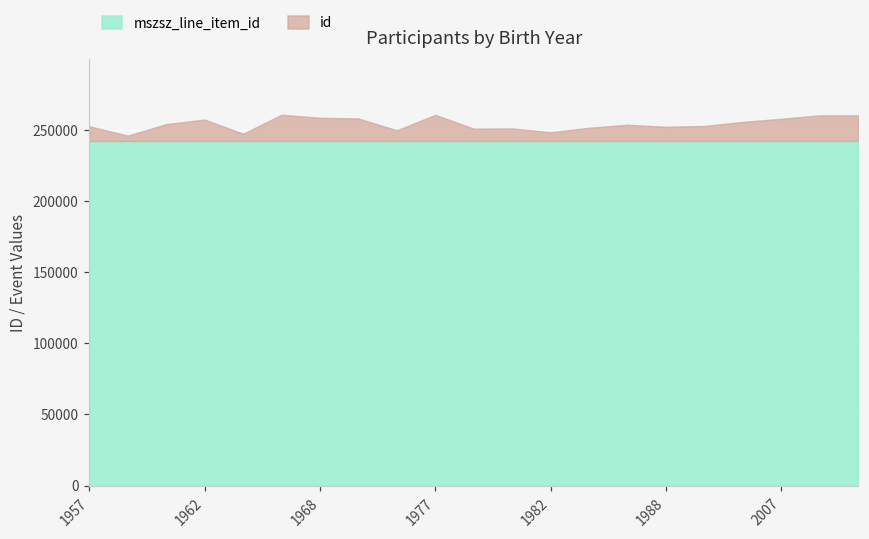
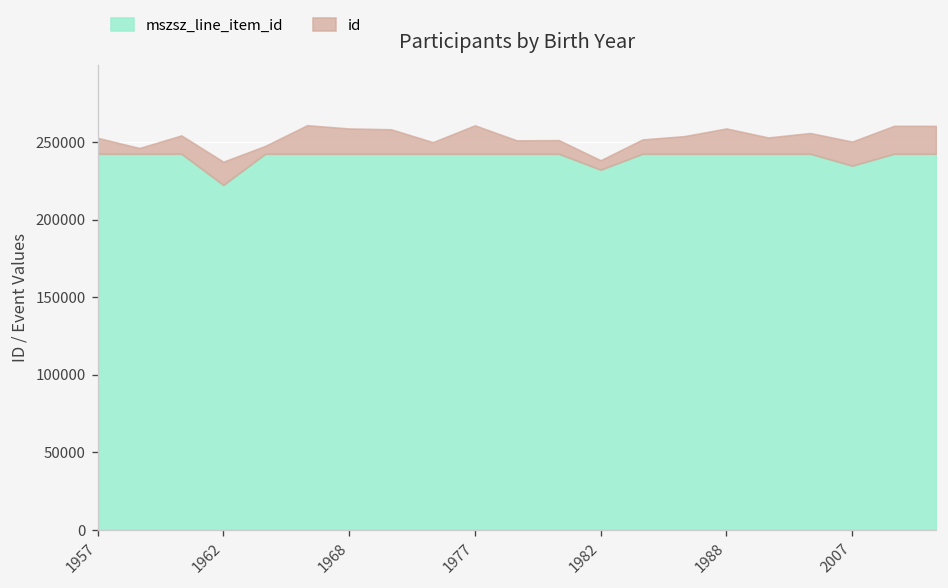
  {
    "mszsz_line_item_id": {
      "1957": 242000,
-     "1962": 242000,
+     "1962": 222000,
      "1968": 242000,
      "1977": 242000,
-     "1982": 242000,
+     "1982": 232000,
      "1988": 242000,
-     "2007": 242000
+     "2007": 235000
    },
    "id": {
      "1957": 10000,
      "1962": 15000,
      "1968": 16000,
      "1977": 18000,
      "1982": 6000,
-     "1988": 10000,
+     "1988": 16000,
      "2007": 16000
    }
  }
